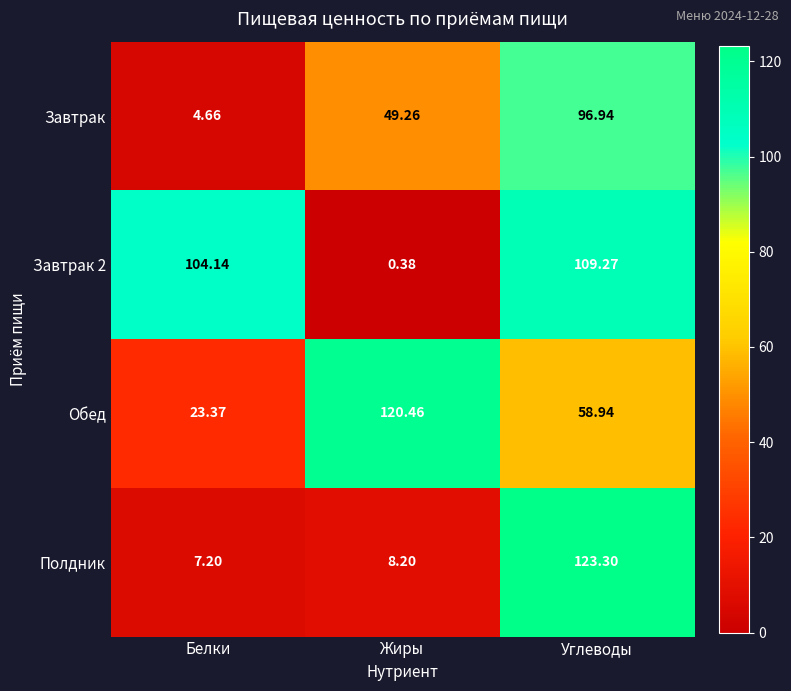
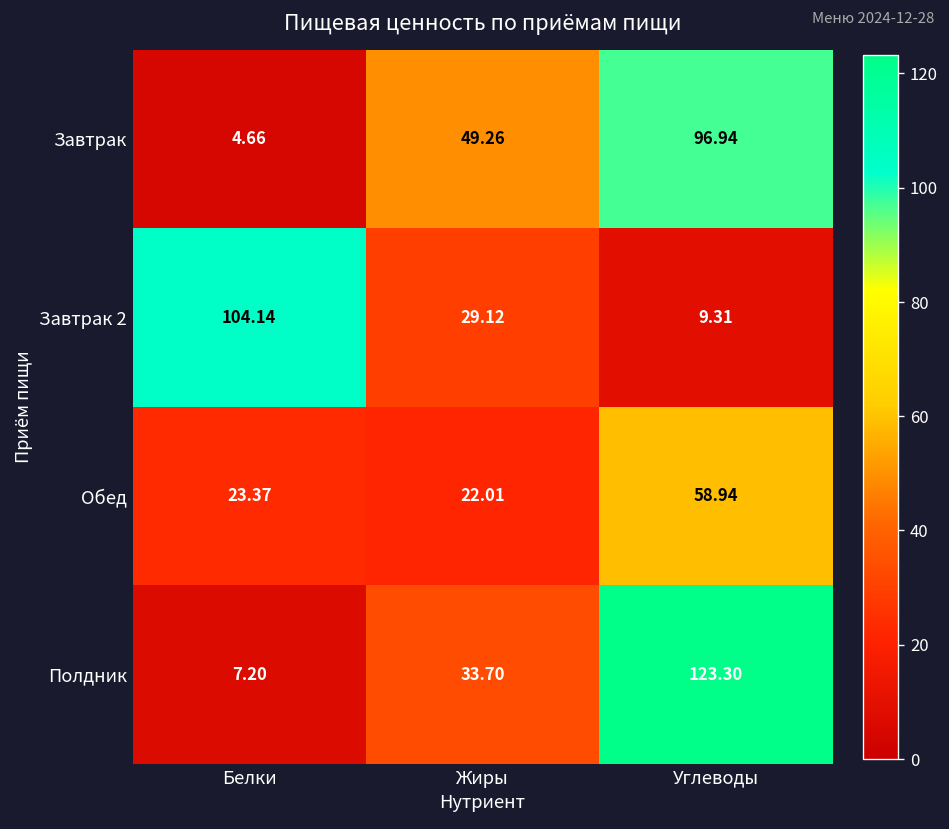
  {
    "Завтрак": {
      "Белки": 4.66,
      "Жиры": 49.26,
      "Углеводы": 96.94
    },
    "Завтрак 2": {
      "Белки": 104.14,
-     "Жиры": 0.38,
-     "Углеводы": 109.27
+     "Жиры": 29.12,
+     "Углеводы": 9.31
    },
    "Обед": {
      "Белки": 23.37,
-     "Жиры": 120.46,
+     "Жиры": 22.01,
      "Углеводы": 58.94
    },
    "Полдник": {
      "Белки": 7.20,
-     "Жиры": 8.20,
+     "Жиры": 33.70,
      "Углеводы": 123.30
    }
  }
